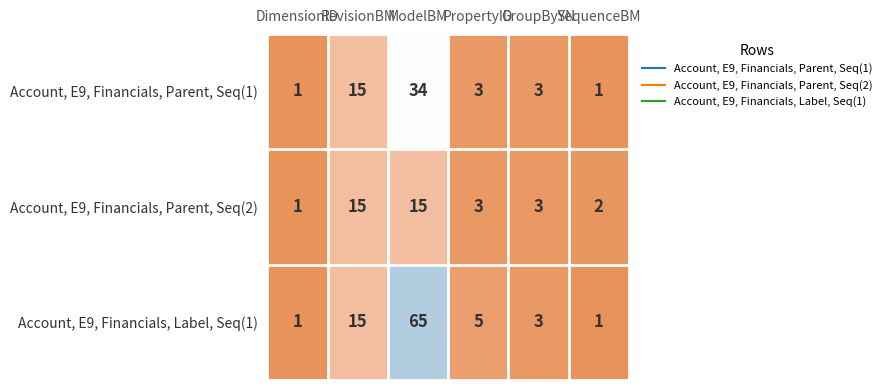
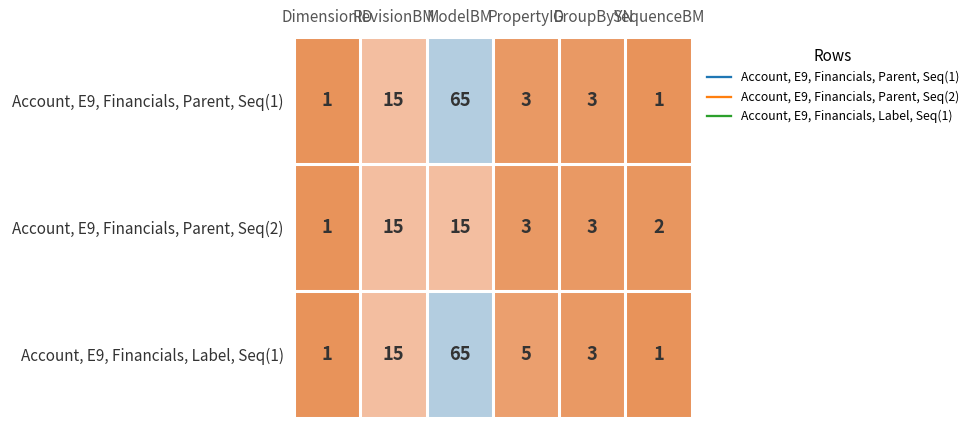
  {
    "Account, E9, Financials, Parent, Seq(1)": {
-     "ModelBM": 34
+     "ModelBM": 65
    },
    "Account, E9, Financials, Parent, Seq(2)": {
      "ModelBM": 15
    },
    "Account, E9, Financials, Label, Seq(1)": {
      "ModelBM": 65
    }
  }
